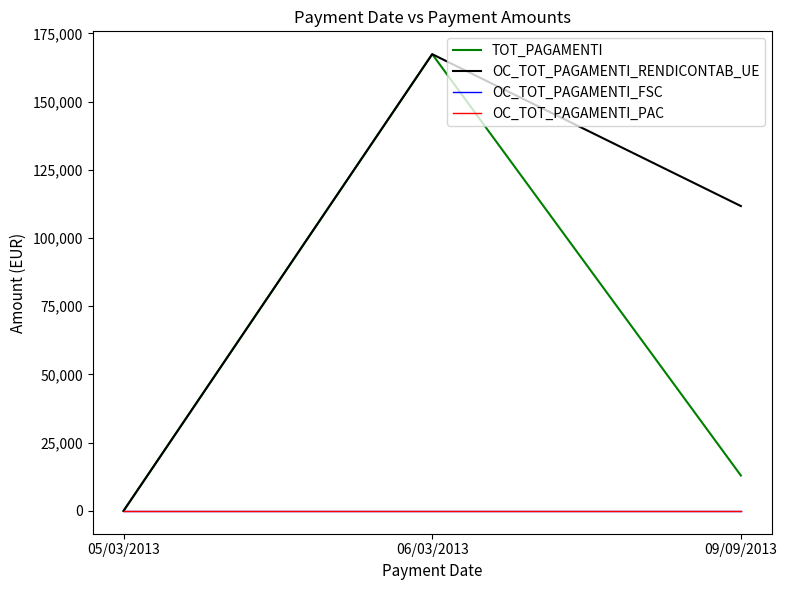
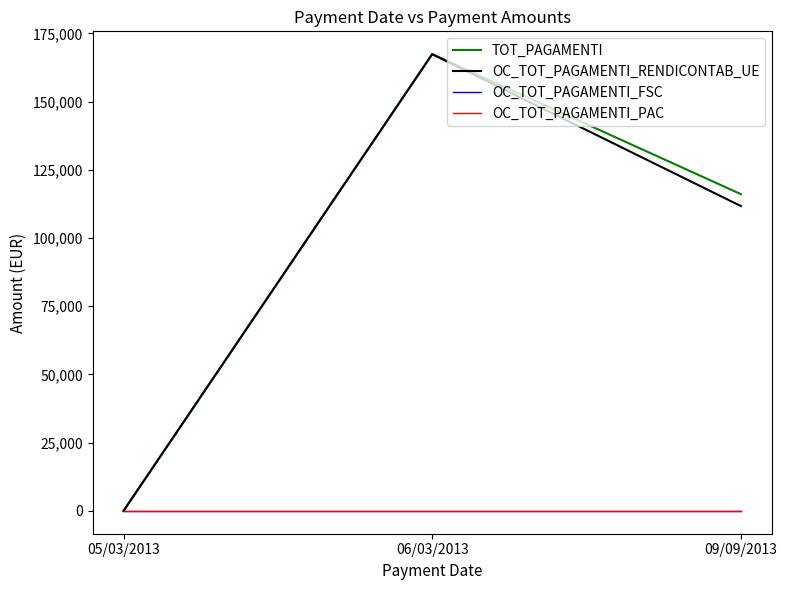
  {
    "TOT_PAGAMENTI": {
-     "09/09/2013": "13,000"
+     "09/09/2013": "116,000"
    },
    "OC_TOT_PAGAMENTI_RENDICONTAB_UE": {
      "09/09/2013": "112,000"
    },
    "OC_TOT_PAGAMENTI_PAC": {
      "06/03/2013": "0",
      "09/09/2013": "0"
    }
  }
